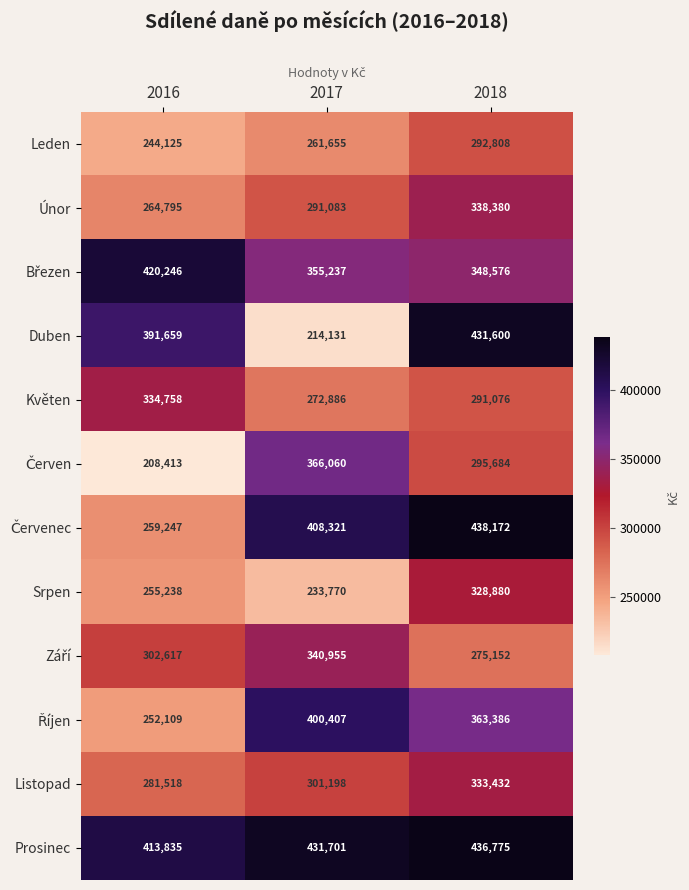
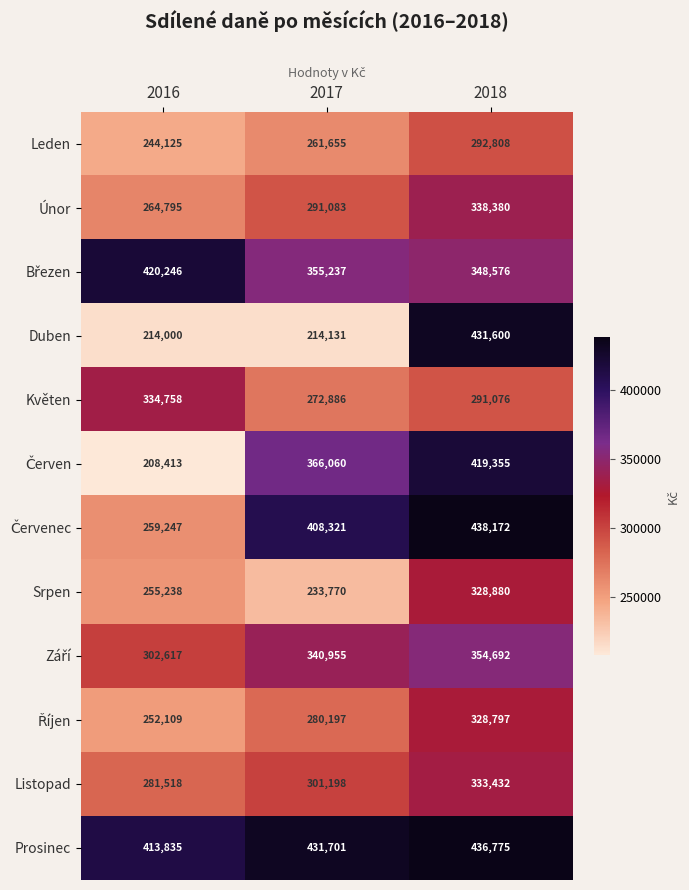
  {
    "Leden": {
      "2016": "244,125",
      "2017": "261,655",
      "2018": "292,808"
    },
    "Únor": {
      "2016": "264,795",
      "2017": "291,083",
      "2018": "338,380"
    },
    "Březen": {
      "2016": "420,246",
      "2017": "355,237",
      "2018": "348,576"
    },
    "Duben": {
-     "2016": "391,659",
+     "2016": "214,000",
      "2017": "214,131",
      "2018": "431,600"
    },
    "Květen": {
      "2016": "334,758",
      "2017": "272,886",
      "2018": "291,076"
    },
    "Červen": {
      "2016": "208,413",
      "2017": "366,060",
-     "2018": "295,684"
+     "2018": "419,355"
    },
    "Červenec": {
      "2016": "259,247",
      "2017": "408,321",
      "2018": "438,172"
    },
    "Srpen": {
      "2016": "255,238",
      "2017": "233,770",
      "2018": "328,880"
    },
    "Září": {
      "2016": "302,617",
      "2017": "340,955",
-     "2018": "275,152"
+     "2018": "354,692"
    },
    "Říjen": {
      "2016": "252,109",
-     "2017": "400,407",
-     "2018": "363,386"
+     "2017": "280,197",
+     "2018": "328,797"
    },
    "Listopad": {
      "2016": "281,518",
      "2017": "301,198",
      "2018": "333,432"
    },
    "Prosinec": {
      "2016": "413,835",
      "2017": "431,701",
      "2018": "436,775"
    }
  }
